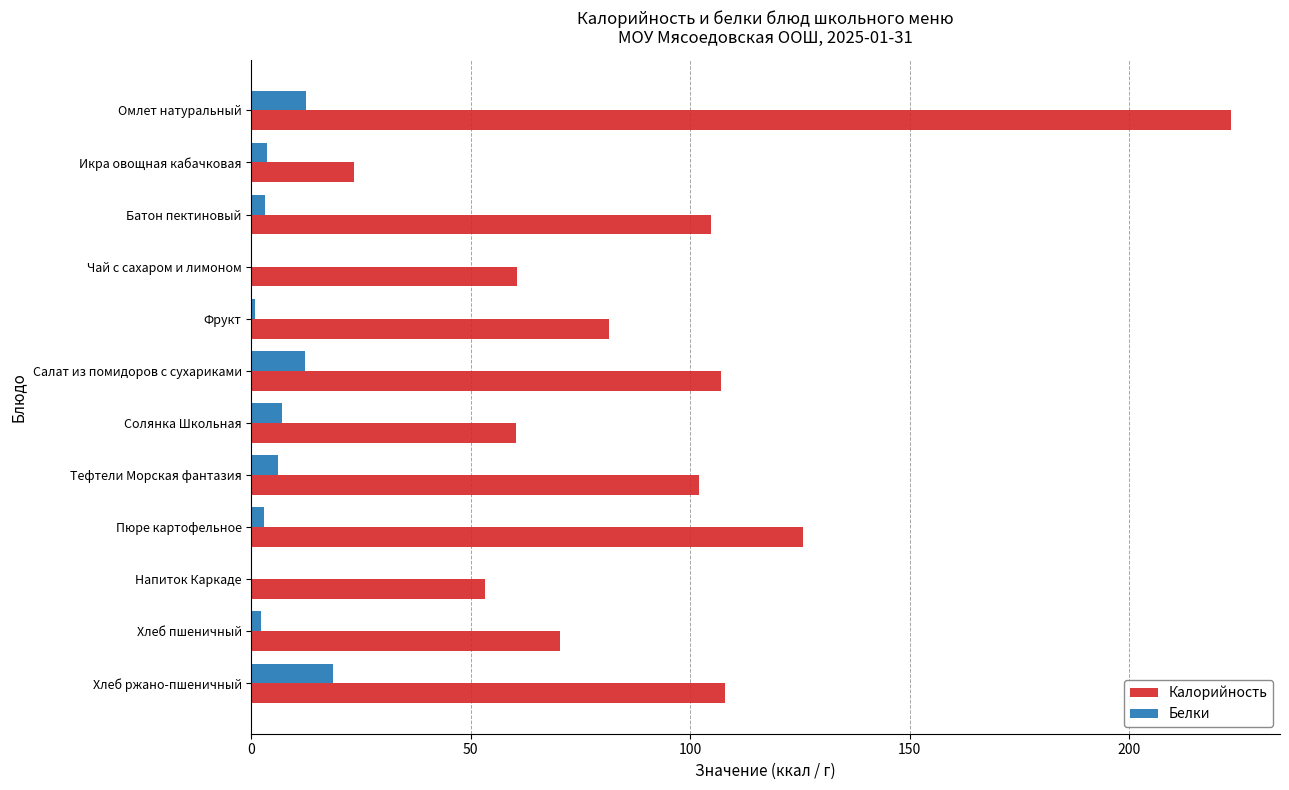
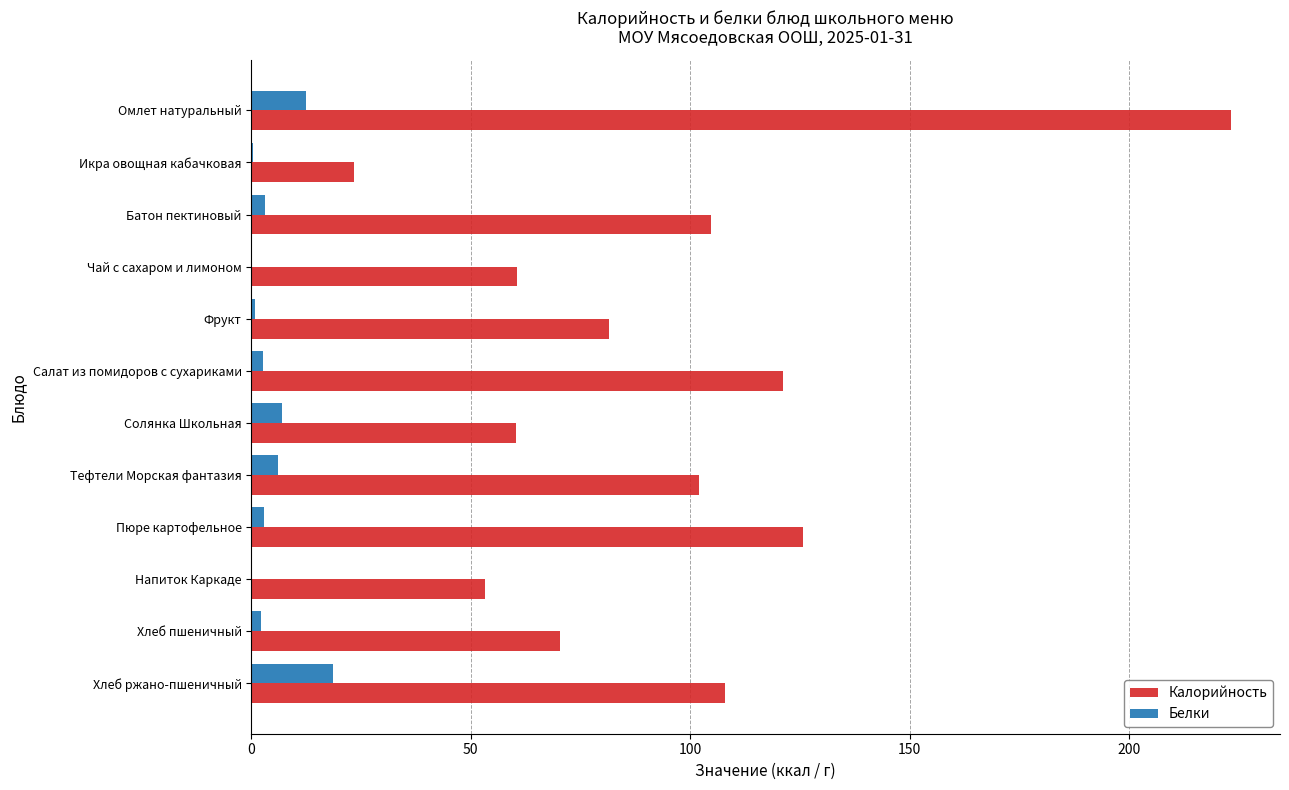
  {
    "Калорийность": {
      "Омлет натуральный": 223,
      "Икра овощная кабачковая": 23,
      "Батон пектиновый": 105,
      "Чай с сахаром и лимоном": 61,
      "Фрукт": 82,
-     "Салат из помидоров с сухариками": 107,
+     "Салат из помидоров с сухариками": 121,
      "Солянка Школьная": 60,
      "Тефтели Морская фантазия": 102,
      "Пюре картофельное": 126,
      "Напиток Каркаде": 53,
      "Хлеб пшеничный": 70,
      "Хлеб ржано-пшеничный": 108
    },
    "Белки": {
      "Омлет натуральный": 13,
-     "Икра овощная кабачковая": 4,
+     "Икра овощная кабачковая": 0,
      "Батон пектиновый": 3,
      "Фрукт": 1,
-     "Салат из помидоров с сухариками": 12,
+     "Салат из помидоров с сухариками": 3,
      "Солянка Школьная": 7,
      "Тефтели Морская фантазия": 6,
      "Пюре картофельное": 3,
      "Хлеб пшеничный": 2,
      "Хлеб ржано-пшеничный": 19
    }
  }
